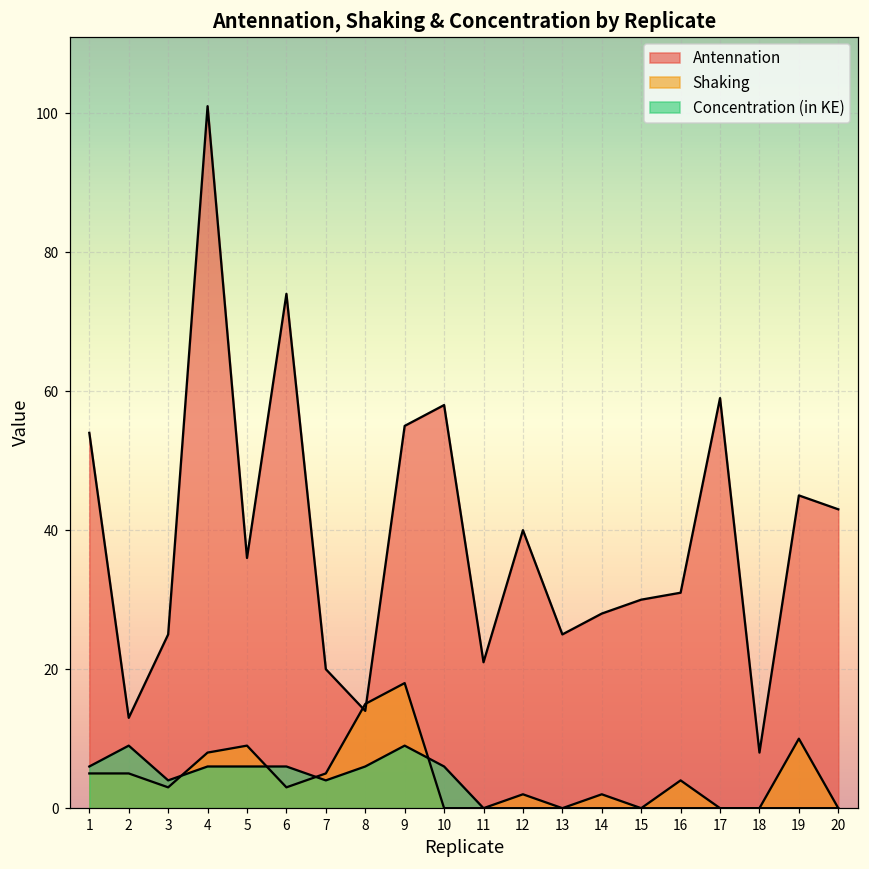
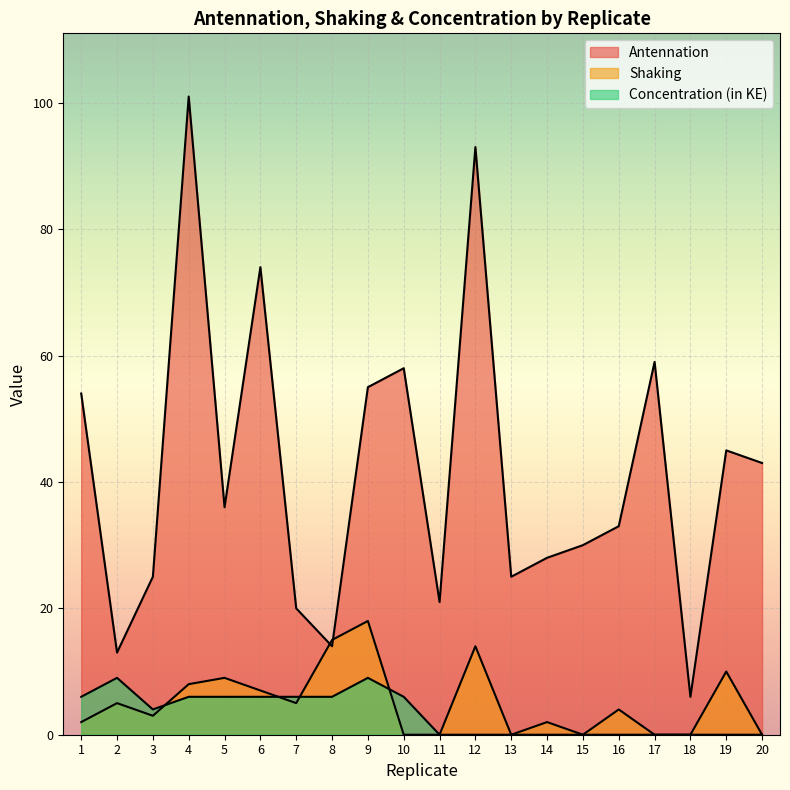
  {
    "Antennation": {
      "1": 54,
      "2": 13,
      "3": 25,
      "4": 101,
      "5": 36,
      "6": 74,
      "7": 20,
      "8": 14,
      "9": 55,
      "10": 58,
      "11": 21,
-     "12": 40,
+     "12": 93,
      "13": 25,
      "14": 28,
      "15": 30,
-     "16": 31,
+     "16": 33,
      "17": 59,
-     "18": 8,
+     "18": 6,
      "19": 45,
      "20": 43
    },
    "Shaking": {
-     "1": 5,
+     "1": 2,
      "2": 5,
      "3": 3,
      "4": 8,
      "5": 9,
-     "6": 3,
+     "6": 7,
      "7": 5,
      "8": 15,
      "9": 18,
      "10": 0,
-     "12": 2,
+     "12": 14,
      "14": 2,
      "16": 4,
      "19": 10
    },
    "Concentration (in KE)": {
      "1": 6,
      "2": 9,
      "3": 4,
      "4": 6,
      "5": 6,
      "6": 6,
-     "7": 4,
+     "7": 6,
      "8": 6,
      "9": 9,
      "10": 6,
      "12": 0,
      "14": 0,
      "16": 0,
      "19": 0
    }
  }
